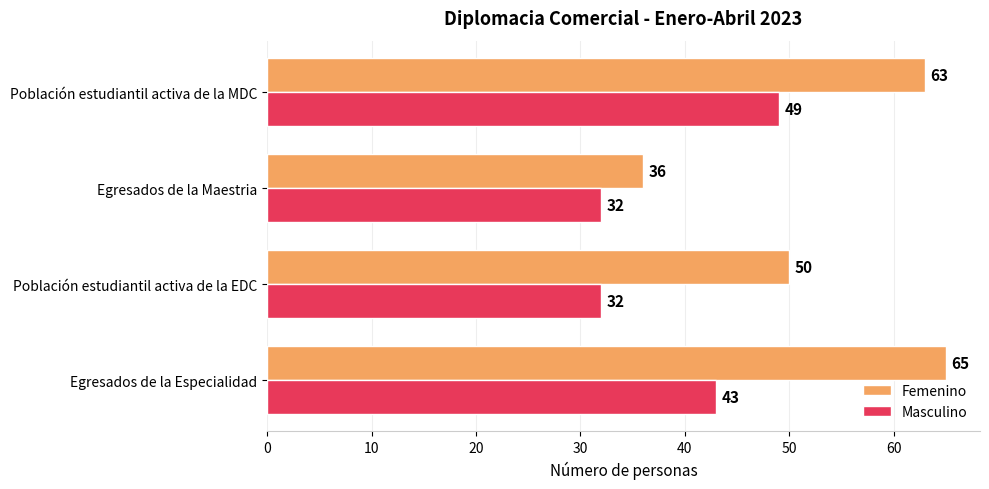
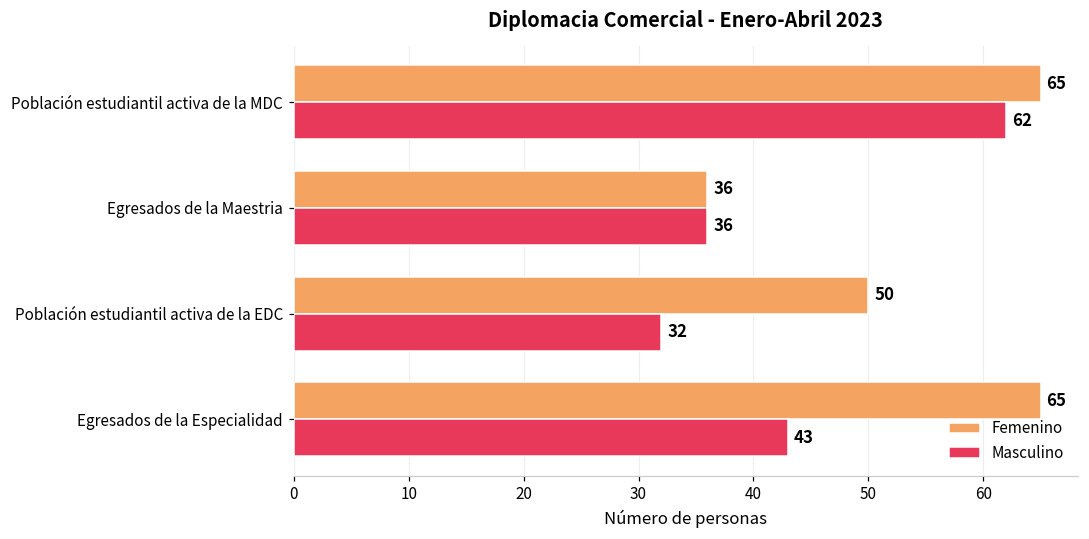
  {
    "Femenino": {
-     "Población estudiantil activa de la MDC": 63,
+     "Población estudiantil activa de la MDC": 65,
      "Egresados de la Maestria": 36,
      "Población estudiantil activa de la EDC": 50,
      "Egresados de la Especialidad": 65
    },
    "Masculino": {
-     "Población estudiantil activa de la MDC": 49,
-     "Egresados de la Maestria": 32,
+     "Población estudiantil activa de la MDC": 62,
+     "Egresados de la Maestria": 36,
      "Población estudiantil activa de la EDC": 32,
      "Egresados de la Especialidad": 43
    }
  }
